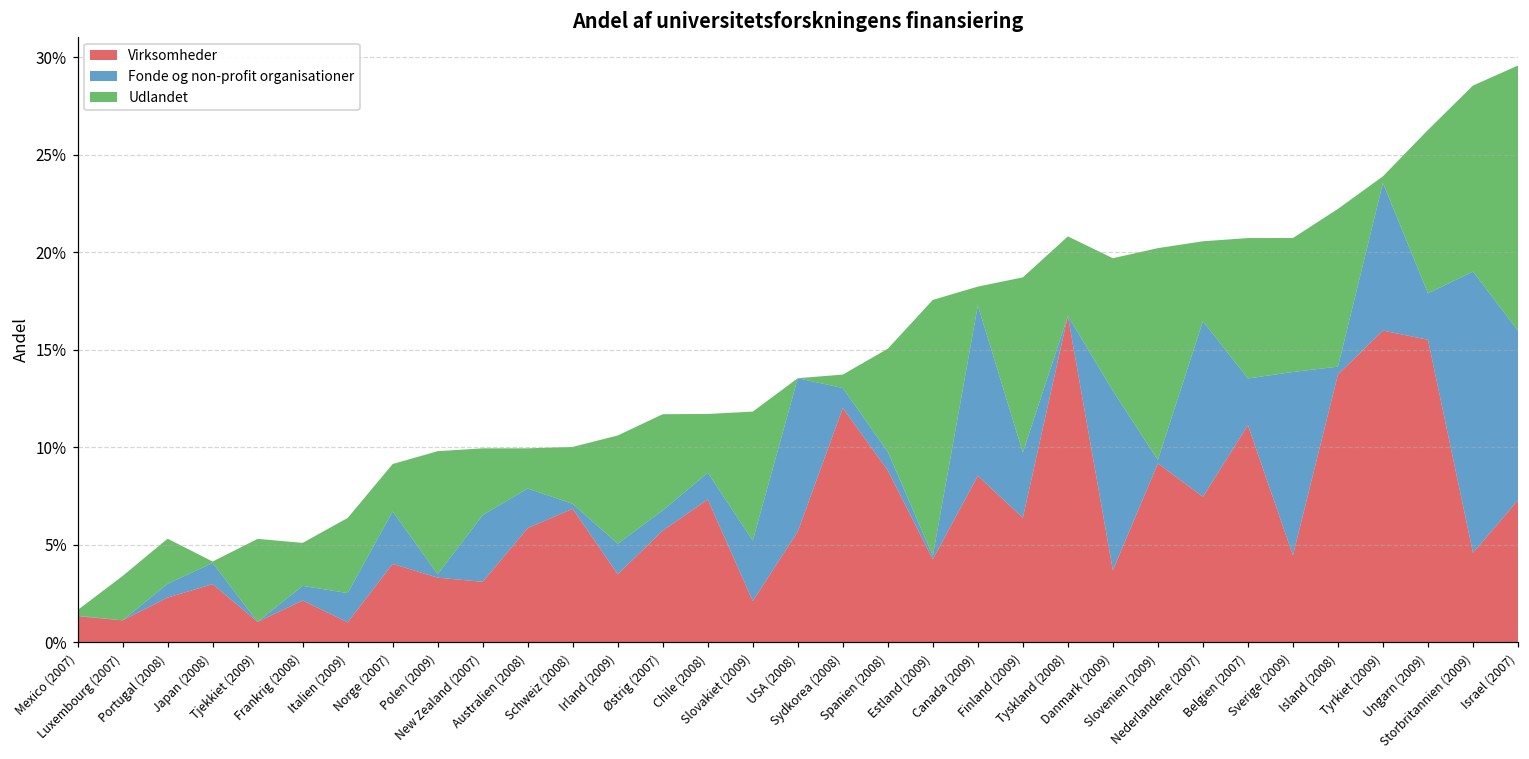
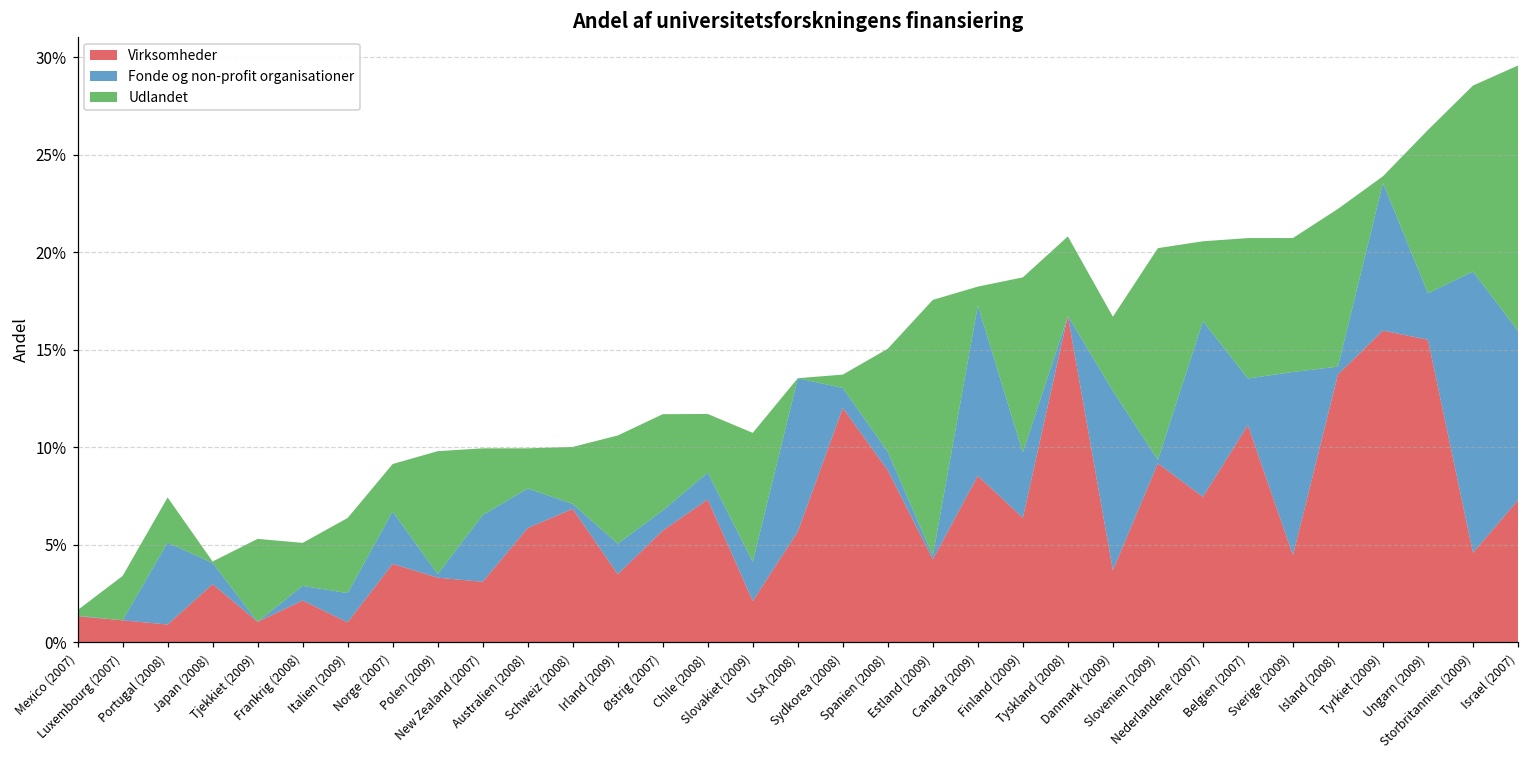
  {
    "Virksomheder": {
-     "Portugal (2008)": "2.3%",
+     "Portugal (2008)": "0.9%",
      "Japan (2008)": "3.0%",
      "Frankrig (2008)": "2.2%",
      "Italien (2009)": "1.0%",
      "Norge (2007)": "4.0%",
      "Polen (2009)": "3.3%",
      "New Zealand (2007)": "3.1%",
      "Australien (2008)": "5.9%",
      "Schweiz (2008)": "6.9%",
      "Irland (2009)": "3.5%",
      "Østrig (2007)": "5.7%",
      "Chile (2008)": "7.3%",
      "Slovakiet (2009)": "2.1%",
      "USA (2008)": "5.7%",
      "Sydkorea (2008)": "12.0%",
      "Spanien (2008)": "8.8%",
      "Estland (2009)": "4.3%",
      "Canada (2009)": "8.5%",
      "Finland (2009)": "6.4%",
      "Danmark (2009)": "3.7%",
      "Slovenien (2009)": "9.2%",
      "Nederlandene (2007)": "7.5%",
      "Belgien (2007)": "11.1%",
      "Sverige (2009)": "4.5%",
      "Island (2008)": "13.7%",
      "Tyrkiet (2009)": "16.0%",
      "Ungarn (2009)": "15.5%",
      "Storbritannien (2009)": "4.6%",
      "Israel (2007)": "7.3%"
    },
    "Fonde og non-profit organisationer": {
-     "Portugal (2008)": "0.7%",
+     "Portugal (2008)": "4.2%",
      "Frankrig (2008)": "0.8%",
      "Italien (2009)": "1.5%",
      "Norge (2007)": "2.7%",
      "Polen (2009)": "0.2%",
      "New Zealand (2007)": "3.4%",
      "Australien (2008)": "2.0%",
      "Schweiz (2008)": "0.3%",
      "Irland (2009)": "1.6%",
      "Østrig (2007)": "1.0%",
      "Chile (2008)": "1.4%",
-     "Slovakiet (2009)": "3.1%",
+     "Slovakiet (2009)": "2.0%",
      "Sydkorea (2008)": "1.0%",
      "Spanien (2008)": "1.0%",
      "Estland (2009)": "0.2%",
      "Canada (2009)": "8.7%",
      "Finland (2009)": "3.3%",
      "Danmark (2009)": "9.2%",
      "Slovenien (2009)": "0.2%",
      "Nederlandene (2007)": "9.0%",
      "Belgien (2007)": "2.4%",
      "Sverige (2009)": "9.4%",
      "Island (2008)": "0.4%",
      "Tyrkiet (2009)": "7.6%",
      "Ungarn (2009)": "2.4%",
      "Storbritannien (2009)": "14.4%",
      "Israel (2007)": "8.7%"
    },
    "Udlandet": {
      "Mexico (2007)": "0.3%",
      "Luxembourg (2007)": "2.3%",
      "Portugal (2008)": "2.3%",
      "Tjekkiet (2009)": "4.3%",
      "Frankrig (2008)": "2.2%",
      "Italien (2009)": "3.9%",
      "Norge (2007)": "2.4%",
      "Polen (2009)": "6.3%",
      "New Zealand (2007)": "3.4%",
      "Australien (2008)": "2.1%",
      "Schweiz (2008)": "2.9%",
      "Irland (2009)": "5.5%",
      "Østrig (2007)": "4.9%",
      "Chile (2008)": "3.0%",
      "Slovakiet (2009)": "6.6%",
      "Sydkorea (2008)": "0.7%",
      "Spanien (2008)": "5.3%",
      "Estland (2009)": "13.1%",
      "Canada (2009)": "1.0%",
      "Finland (2009)": "9.0%",
      "Tyskland (2008)": "4.1%",
-     "Danmark (2009)": "6.8%",
+     "Danmark (2009)": "3.8%",
      "Slovenien (2009)": "10.9%",
      "Nederlandene (2007)": "4.1%",
      "Belgien (2007)": "7.2%",
      "Sverige (2009)": "6.9%",
      "Island (2008)": "8.1%",
      "Tyrkiet (2009)": "0.3%",
      "Ungarn (2009)": "8.4%",
      "Storbritannien (2009)": "9.5%",
      "Israel (2007)": "13.6%"
    }
  }
